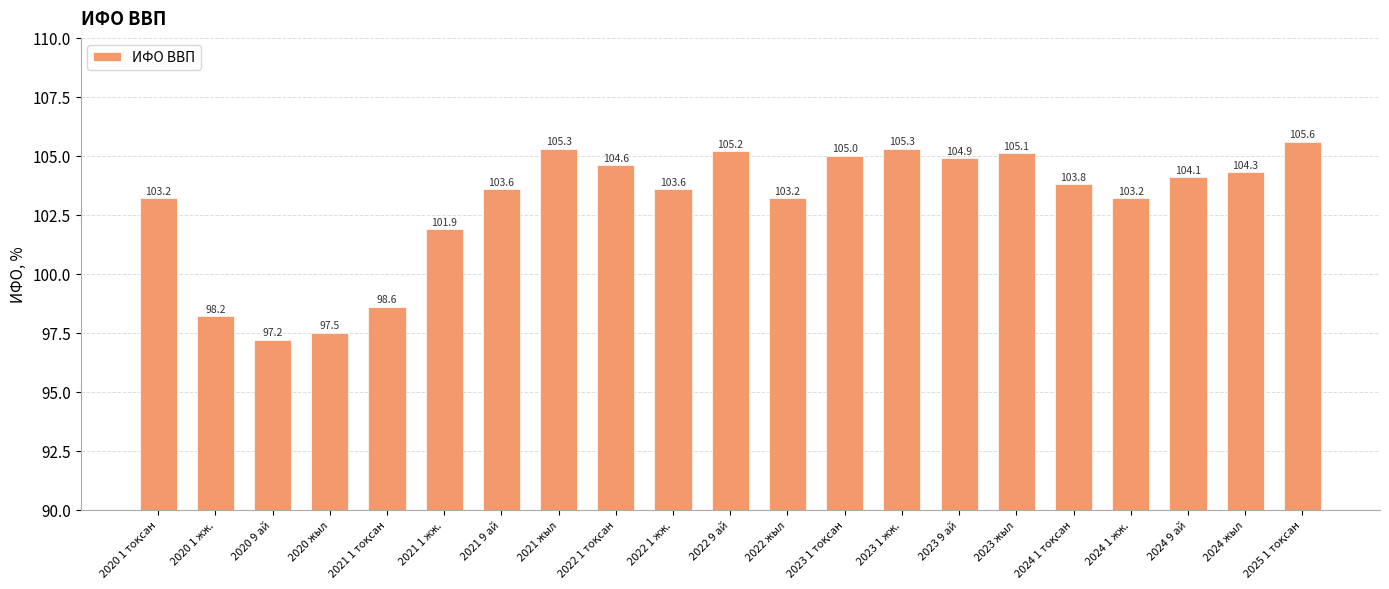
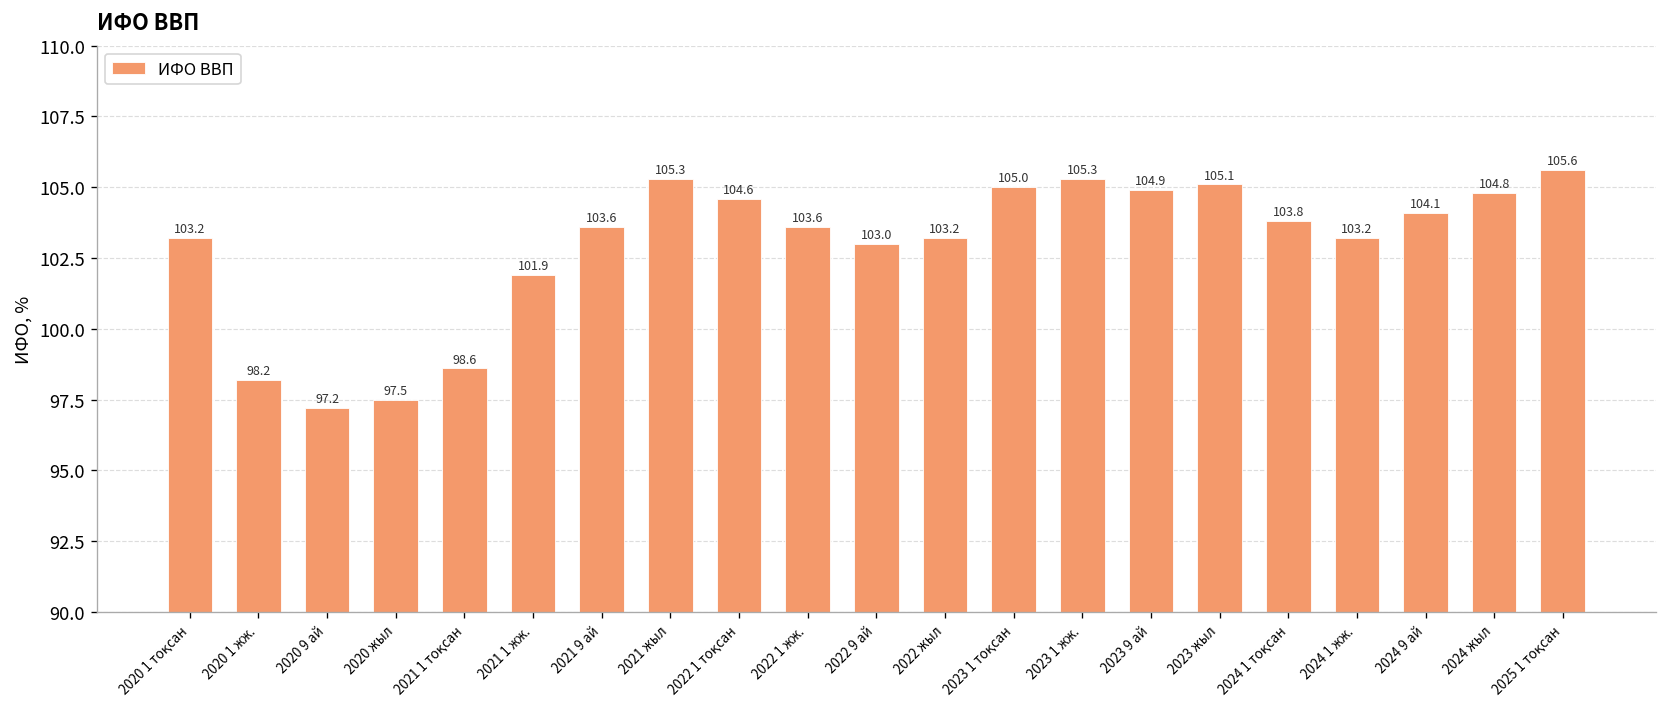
  {
    "2020 1 тоқсан": 103.2,
    "2020 1 жж.": 98.2,
    "2020 9 ай": 97.2,
    "2020 жыл": 97.5,
    "2021 1 тоқсан": 98.6,
    "2021 1 жж.": 101.9,
    "2021 9 ай": 103.6,
    "2021 жыл": 105.3,
    "2022 1 тоқсан": 104.6,
    "2022 1 жж.": 103.6,
-   "2022 9 ай": 105.2,
+   "2022 9 ай": 103.0,
    "2022 жыл": 103.2,
    "2023 1 тоқсан": 105.0,
    "2023 1 жж.": 105.3,
    "2023 9 ай": 104.9,
    "2023 жыл": 105.1,
    "2024 1 тоқсан": 103.8,
    "2024 1 жж.": 103.2,
    "2024 9 ай": 104.1,
-   "2024 жыл": 104.3,
+   "2024 жыл": 104.8,
    "2025 1 тоқсан": 105.6
  }
